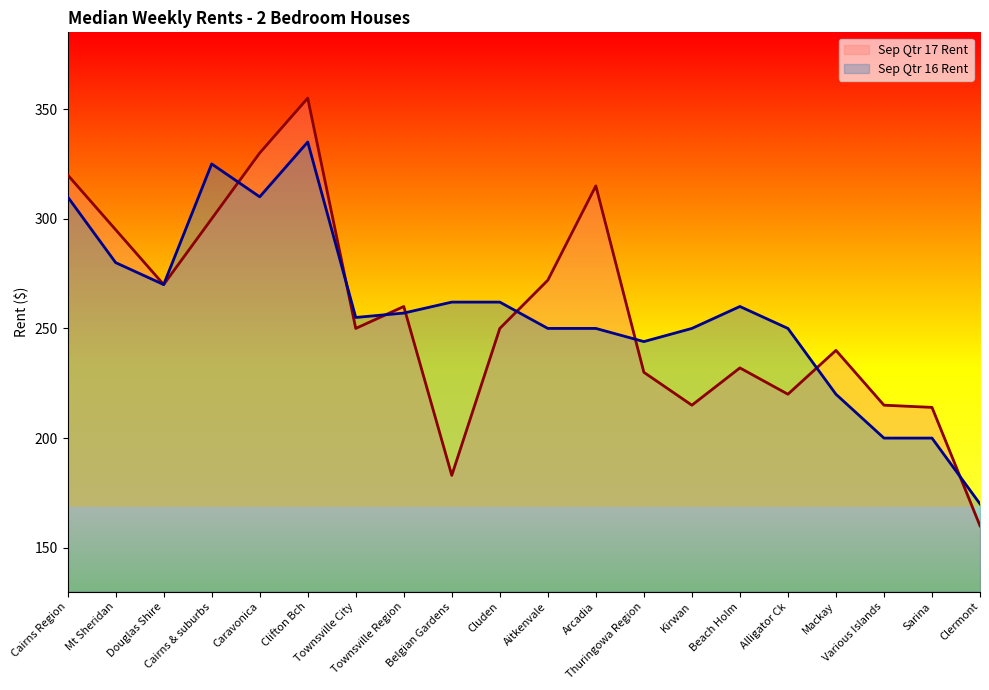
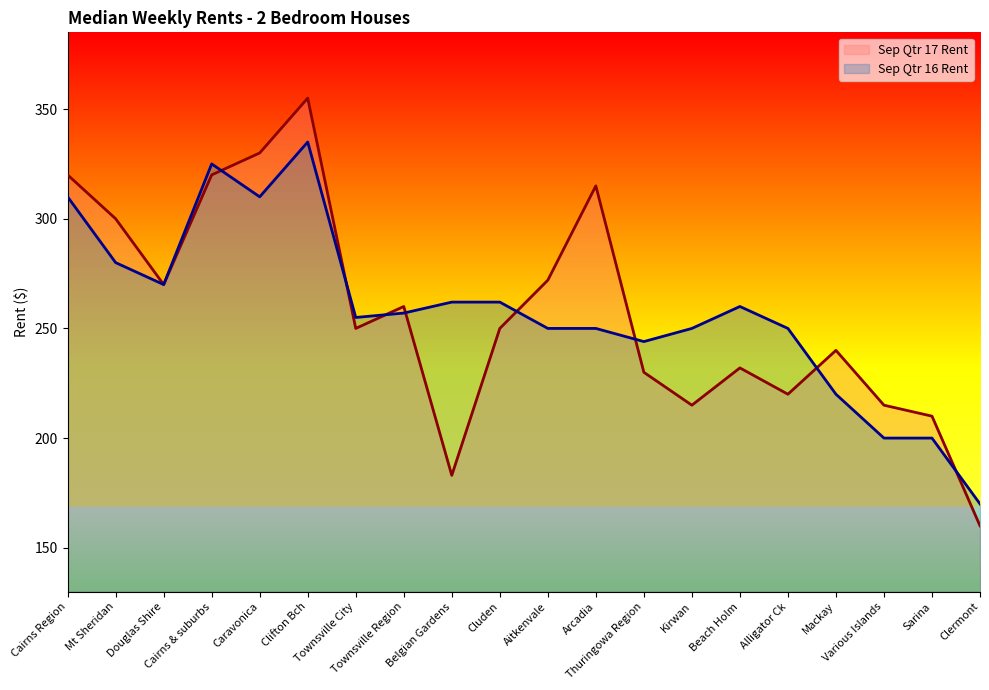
  {
    "Sep Qtr 17 Rent": {
      "Cairns Region": 320,
-     "Mt Sheridan": 295,
-     "Cairns & suburbs": 300,
+     "Mt Sheridan": 300,
+     "Cairns & suburbs": 320,
      "Caravonica": 330,
      "Clifton Bch": 355,
      "Townsville City": 250,
      "Townsville Region": 260,
      "Belgian Gardens": 183,
      "Cluden": 250,
      "Aitkenvale": 272,
      "Arcadia": 315,
      "Thuringowa Region": 230,
      "Kirwan": 215,
      "Beach Holm": 232,
      "Alligator Ck": 220,
      "Mackay": 240,
      "Various Islands": 215,
-     "Sarina": 214,
+     "Sarina": 210,
      "Clermont": 160
    },
    "Sep Qtr 16 Rent": {
      "Cairns Region": 310,
      "Mt Sheridan": 280,
      "Cairns & suburbs": 325,
      "Caravonica": 310,
      "Clifton Bch": 335,
      "Townsville City": 255,
      "Townsville Region": 257,
      "Belgian Gardens": 262,
      "Cluden": 262,
      "Aitkenvale": 250,
      "Arcadia": 250,
      "Thuringowa Region": 244,
      "Kirwan": 250,
      "Beach Holm": 260,
      "Alligator Ck": 250,
      "Mackay": 220,
      "Various Islands": 200,
      "Sarina": 200,
      "Clermont": 170
    }
  }
